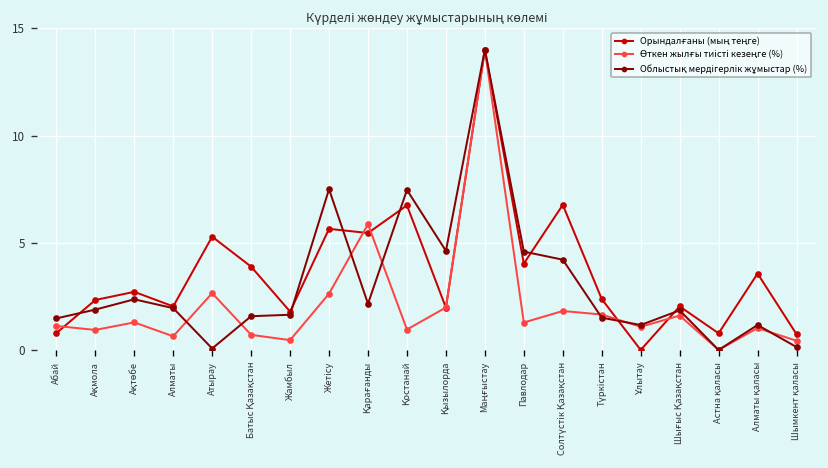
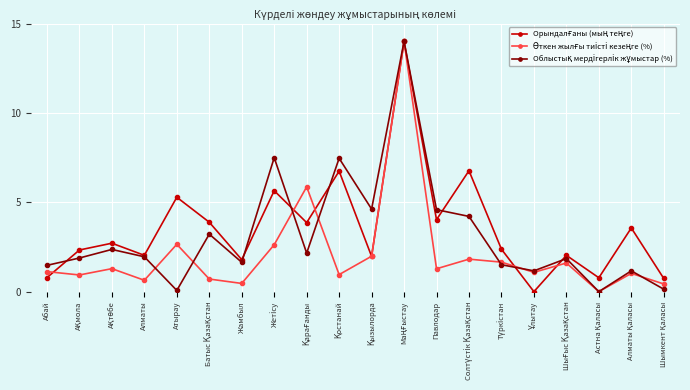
  {
    "Орындалғаны (мың теңге)": {
      "Абай": 0.8,
      "Ақмола": 2.3,
      "Ақтөбе": 2.7,
      "Атырау": 5.3,
      "Батыс Қазақстан": 3.9,
      "Жамбыл": 1.8,
      "Жетісу": 5.6,
-     "Қарағанды": 5.5,
+     "Қарағанды": 3.9,
      "Қостанай": 6.7,
      "Павлодар": 4.0,
      "Солтүстік Қазақстан": 6.8,
      "Түркістан": 2.4,
      "Ұлытау": 0.0,
      "Шығыс Қазақстан": 2.0,
      "Астна қаласы": 0.8,
      "Алматы қаласы": 3.6,
      "Шымкент қаласы": 0.7
    },
    "Өткен жылғы тиісті кезеңге (%)": {
      "Абай": 1.1,
      "Ақмола": 0.9,
      "Ақтөбе": 1.3,
      "Алматы": 0.6,
      "Атырау": 2.6,
      "Батыс Қазақстан": 0.7,
      "Жамбыл": 0.5,
      "Жетісу": 2.6,
      "Қарағанды": 5.9,
      "Қостанай": 1.0,
      "Павлодар": 1.3,
      "Солтүстік Қазақстан": 1.8,
      "Түркістан": 1.7,
      "Шығыс Қазақстан": 1.6,
      "Шымкент қаласы": 0.4
    },
    "Облыстық мердігерлік жұмыстар (%)": {
      "Абай": 1.5,
      "Ақмола": 1.9,
      "Ақтөбе": 2.4,
      "Атырау": 0.1,
-     "Батыс Қазақстан": 1.6,
+     "Батыс Қазақстан": 3.2,
      "Жамбыл": 1.6,
      "Жетісу": 7.5,
      "Қарағанды": 2.2,
      "Қостанай": 7.5,
      "Қызылорда": 4.6,
      "Павлодар": 4.6,
      "Солтүстік Қазақстан": 4.2,
      "Түркістан": 1.5,
      "Шығыс Қазақстан": 1.8,
      "Шымкент қаласы": 0.1
    }
  }
